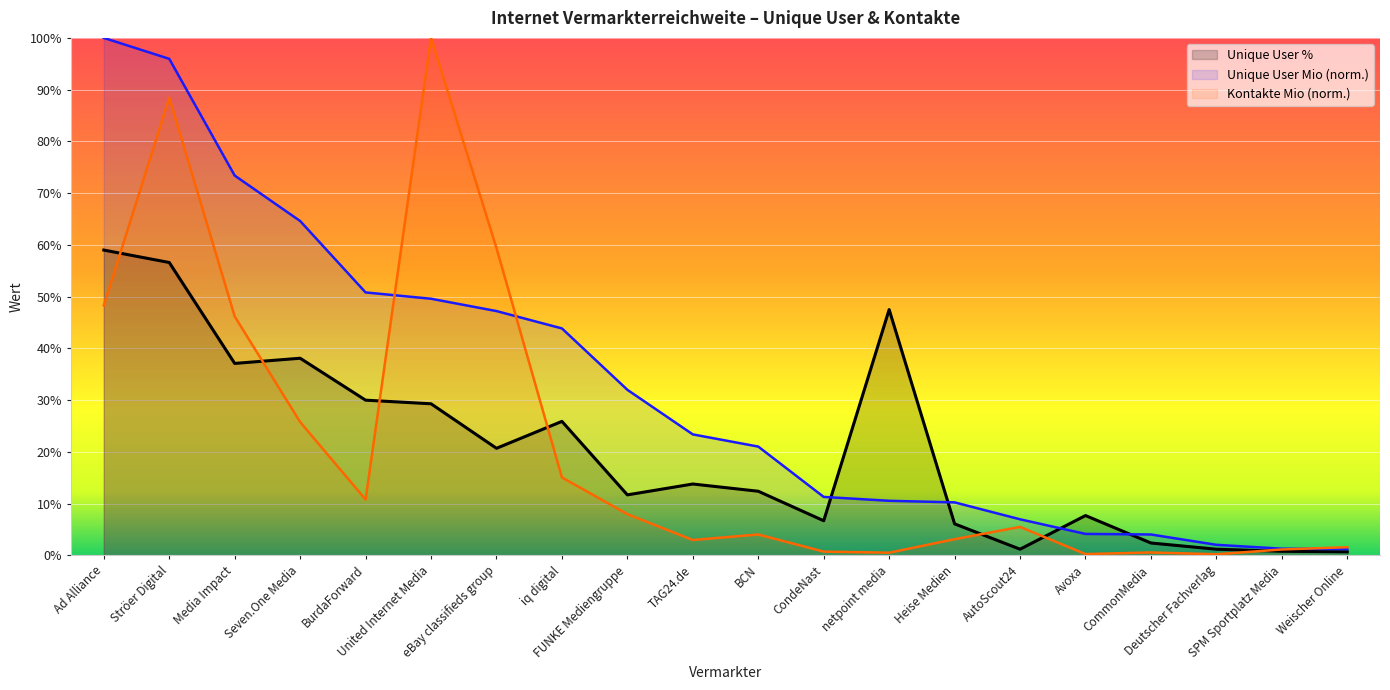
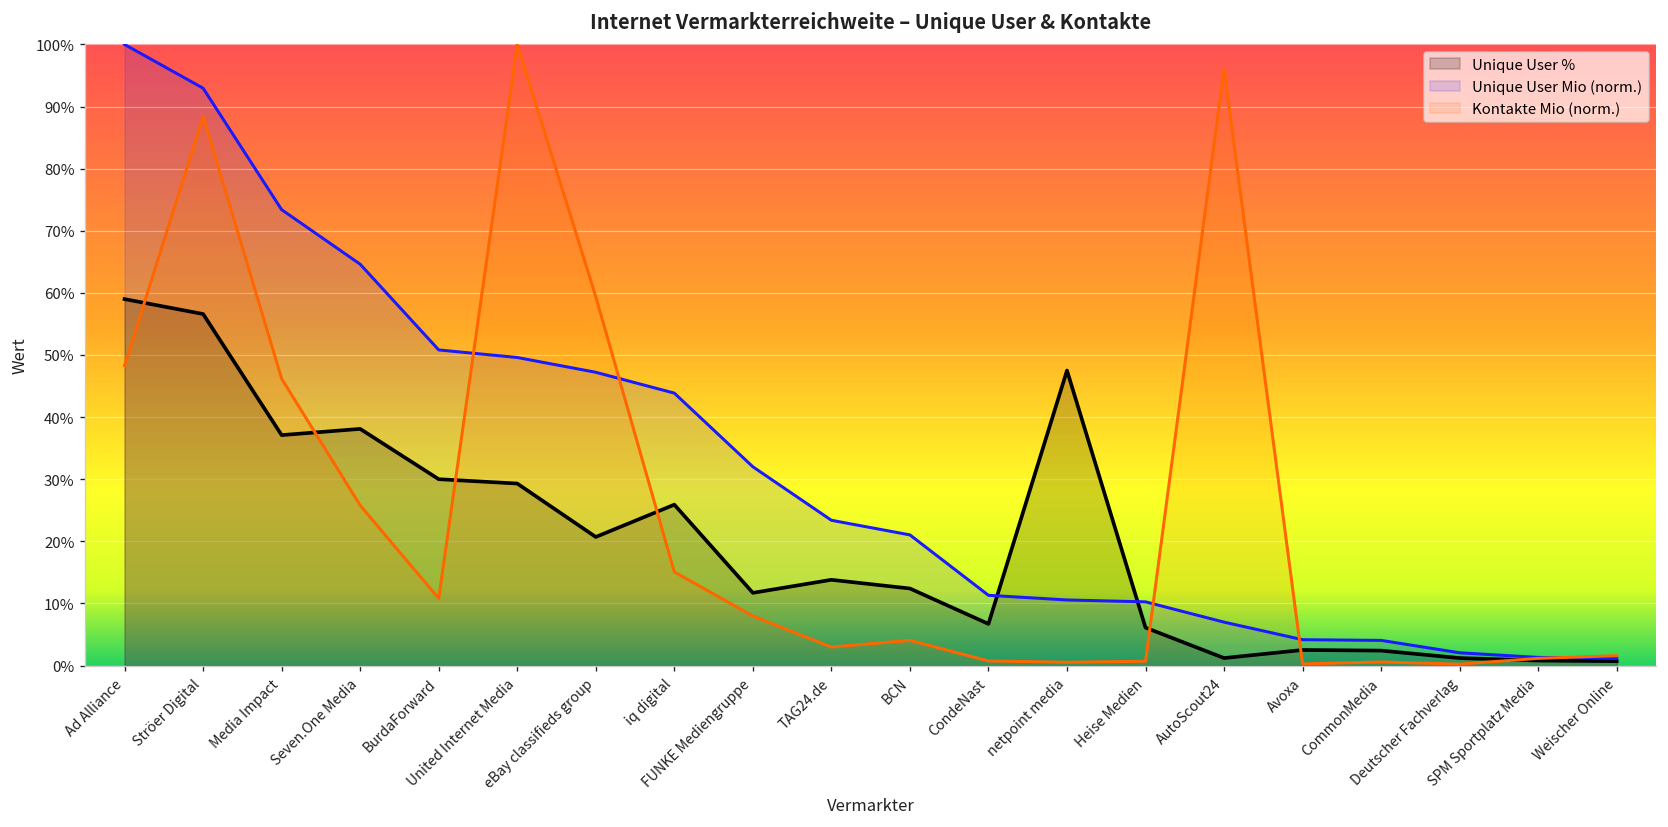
  {
    "Unique User %": {
      "Ad Alliance": "59%",
      "Ströer Digital": "57%",
      "Media Impact": "37%",
      "Seven.One Media": "38%",
      "BurdaForward": "30%",
      "United Internet Media": "29%",
      "eBay classifieds group": "21%",
      "iq digital": "26%",
      "FUNKE Mediengruppe": "12%",
      "TAG24.de": "14%",
      "BCN": "12%",
      "CondeNast": "7%",
      "netpoint media": "48%",
      "Heise Medien": "6%",
      "AutoScout24": "1%",
-     "Avoxa": "8%",
+     "Avoxa": "3%",
      "CommonMedia": "2%",
      "Deutscher Fachverlag": "1%",
      "Weischer Online": "1%"
    },
    "Unique User Mio (norm.)": {
      "Ad Alliance": "100%",
-     "Ströer Digital": "96%",
+     "Ströer Digital": "93%",
      "Media Impact": "73%",
      "Seven.One Media": "65%",
      "BurdaForward": "51%",
      "United Internet Media": "50%",
      "eBay classifieds group": "47%",
      "iq digital": "44%",
      "FUNKE Mediengruppe": "32%",
      "TAG24.de": "23%",
      "BCN": "21%",
      "CondeNast": "11%",
      "netpoint media": "11%",
      "Heise Medien": "10%",
      "AutoScout24": "7%",
      "Avoxa": "4%",
      "CommonMedia": "4%",
      "Deutscher Fachverlag": "2%"
    },
    "Kontakte Mio (norm.)": {
      "Ad Alliance": "48%",
      "Ströer Digital": "88%",
      "Media Impact": "46%",
      "Seven.One Media": "26%",
      "BurdaForward": "11%",
      "United Internet Media": "100%",
      "eBay classifieds group": "59%",
      "iq digital": "15%",
      "FUNKE Mediengruppe": "8%",
      "TAG24.de": "3%",
      "BCN": "4%",
      "CondeNast": "1%",
      "netpoint media": "1%",
-     "Heise Medien": "3%",
-     "AutoScout24": "6%",
+     "Heise Medien": "1%",
+     "AutoScout24": "96%",
      "Avoxa": "0%",
      "CommonMedia": "1%",
      "Deutscher Fachverlag": "0%"
    }
  }
